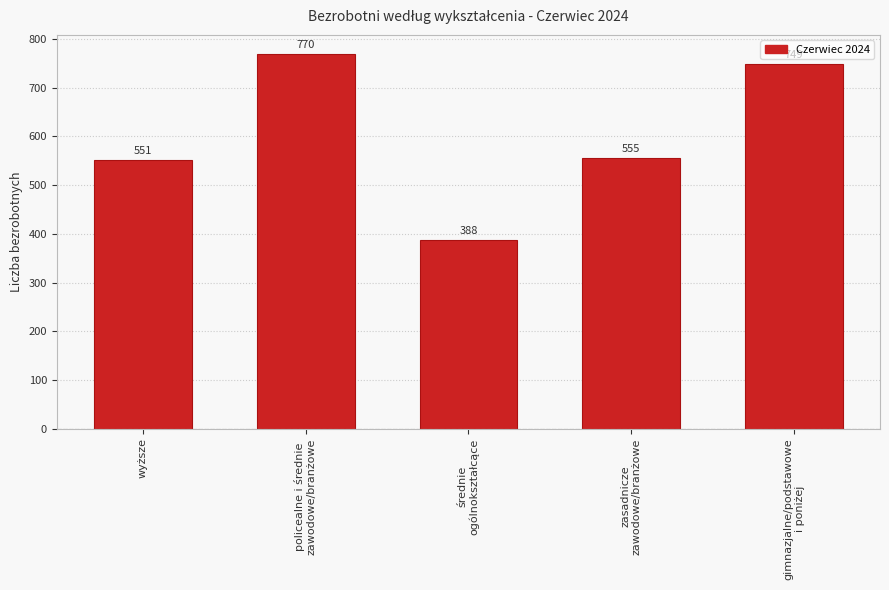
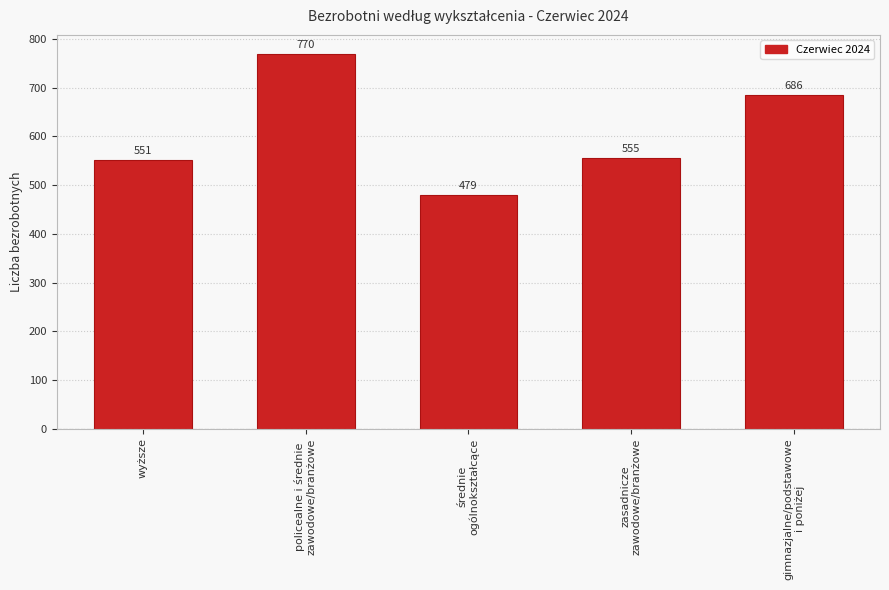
  {
    "wyższe": 551,
    "policealne i średnie zawodowe/branżowe": 770,
-   "średnie ogólnokształcące": 388,
+   "średnie ogólnokształcące": 479,
    "zasadnicze zawodowe/branżowe": 555,
-   "gimnazjalne/podstawowe i poniżej": 750
+   "gimnazjalne/podstawowe i poniżej": 690
  }
